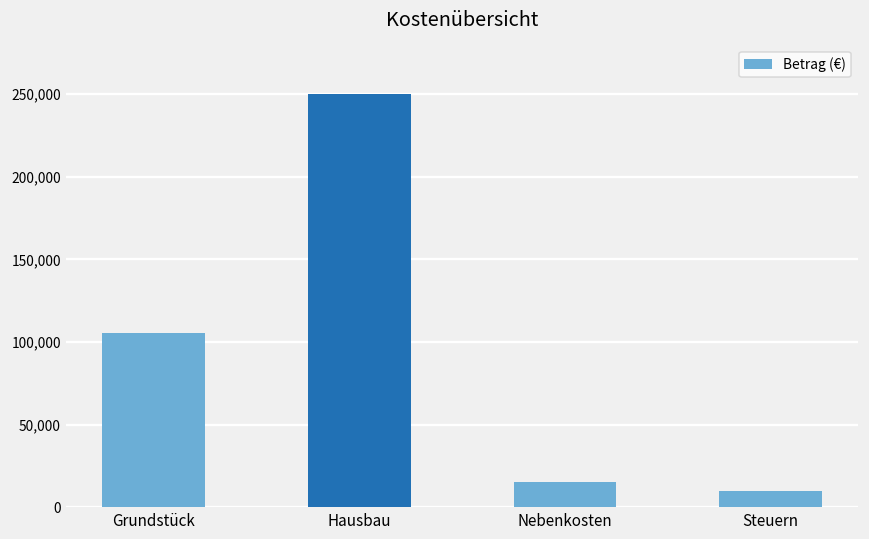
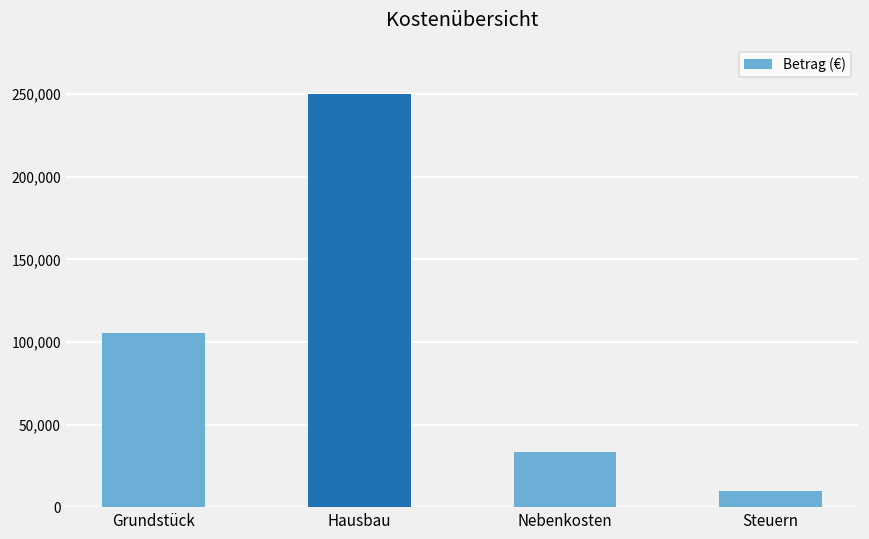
  {
    "Grundstück": "106,000",
    "Hausbau": "250,000",
-   "Nebenkosten": "15,000",
+   "Nebenkosten": "34,000",
    "Steuern": "10,000"
  }
